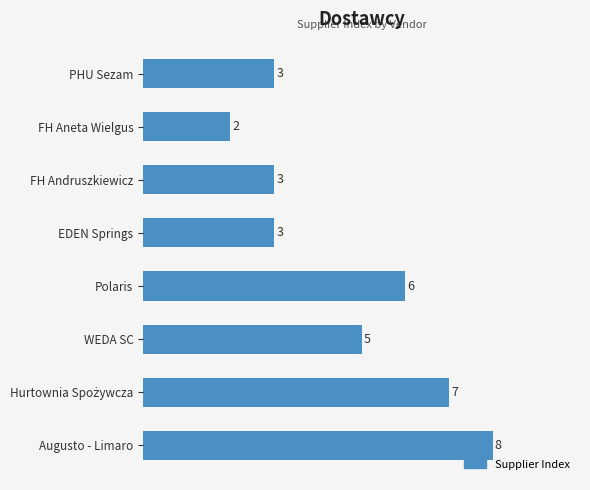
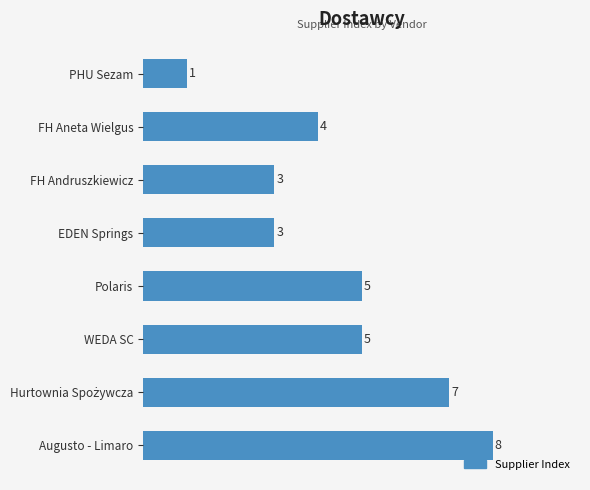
  {
-   "PHU Sezam": 3,
-   "FH Aneta Wielgus": 2,
+   "PHU Sezam": 1,
+   "FH Aneta Wielgus": 4,
    "FH Andruszkiewicz": 3,
    "EDEN Springs": 3,
-   "Polaris": 6,
+   "Polaris": 5,
    "WEDA SC": 5,
    "Hurtownia Spożywcza": 7,
    "Augusto - Limaro": 8
  }
